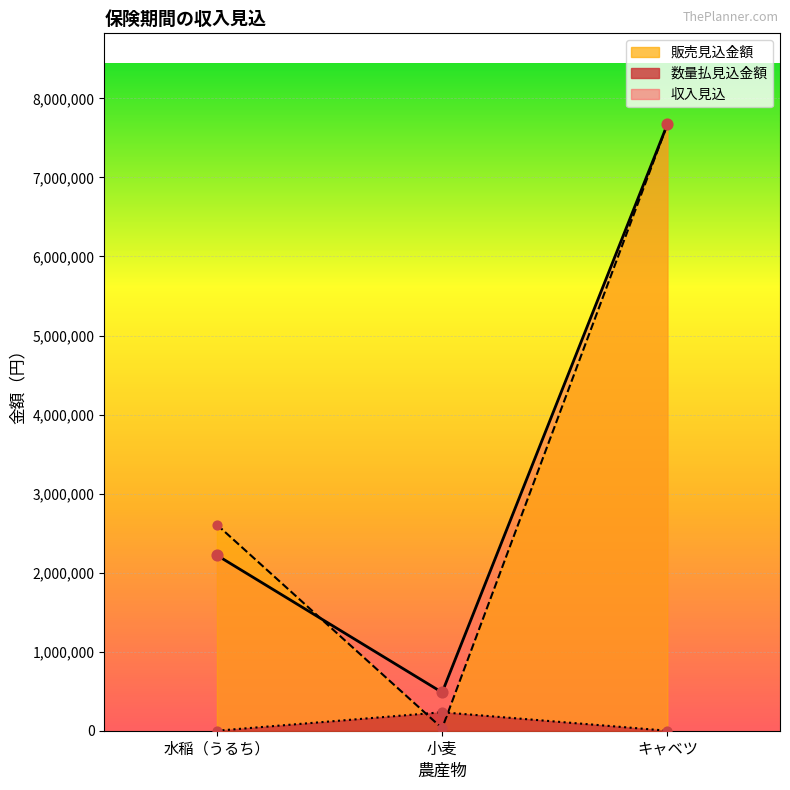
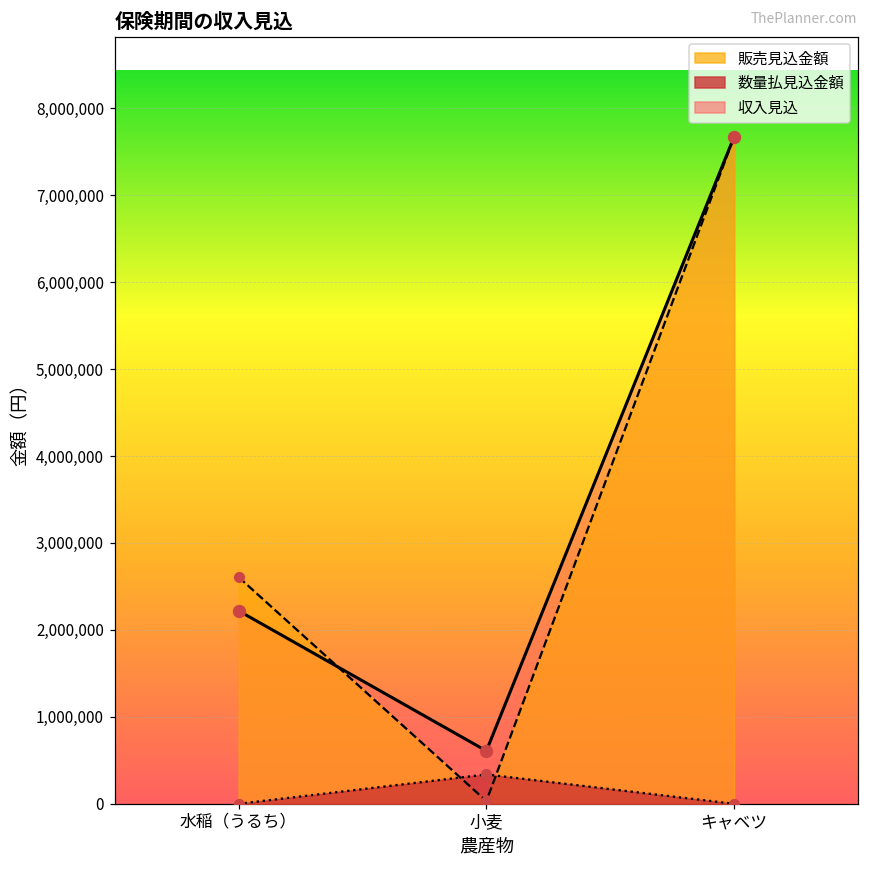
  {
    "収入見込": {
      "水稲（うるち）": "2,200,000",
-     "小麦": "500,000"
+     "小麦": "600,000"
    },
    "販売見込金額": {
      "水稲（うるち）": "2,600,000",
      "小麦": "0"
    },
    "数量払見込金額": {
      "水稲（うるち）": "0",
-     "小麦": "200,000",
+     "小麦": "300,000",
      "キャベツ": "0"
    }
  }
